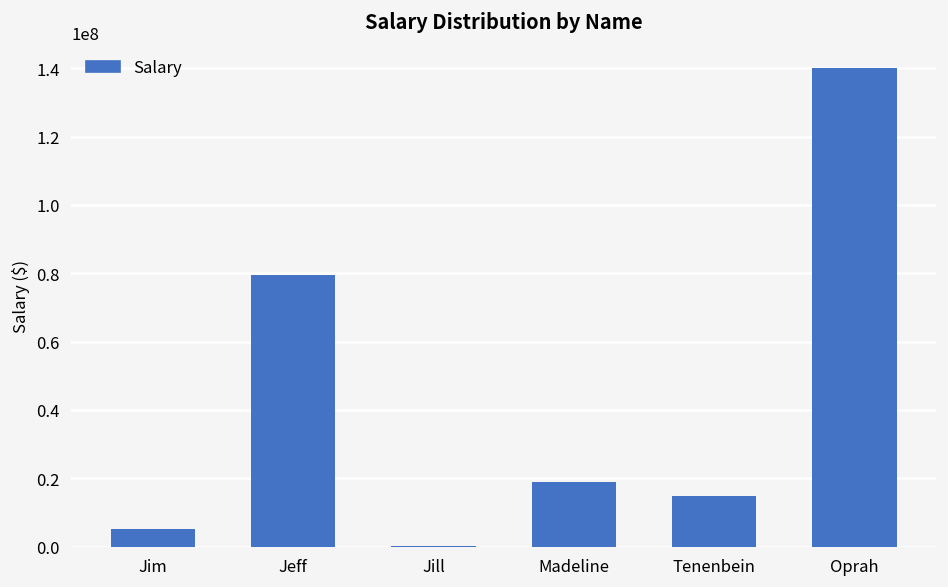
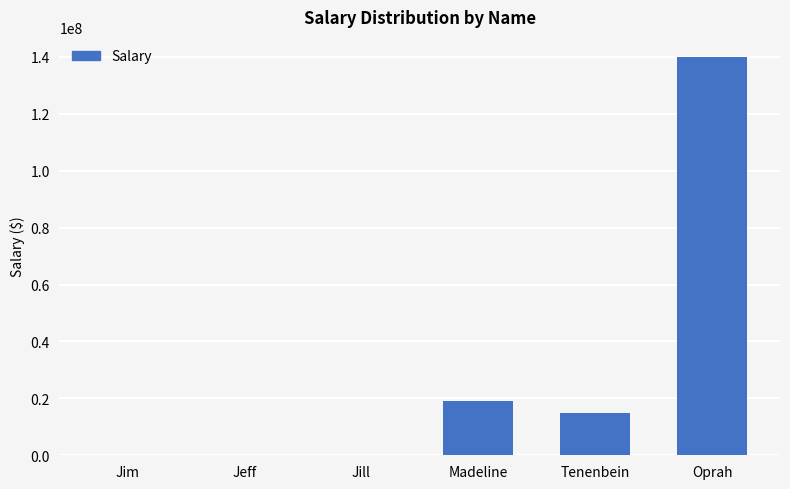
  {
-   "Jim": 5000000,
-   "Jeff": 80000000,
+   "Jim": 0,
+   "Jeff": 0,
    "Madeline": 19000000,
    "Tenenbein": 15000000,
    "Oprah": 140000000
  }
